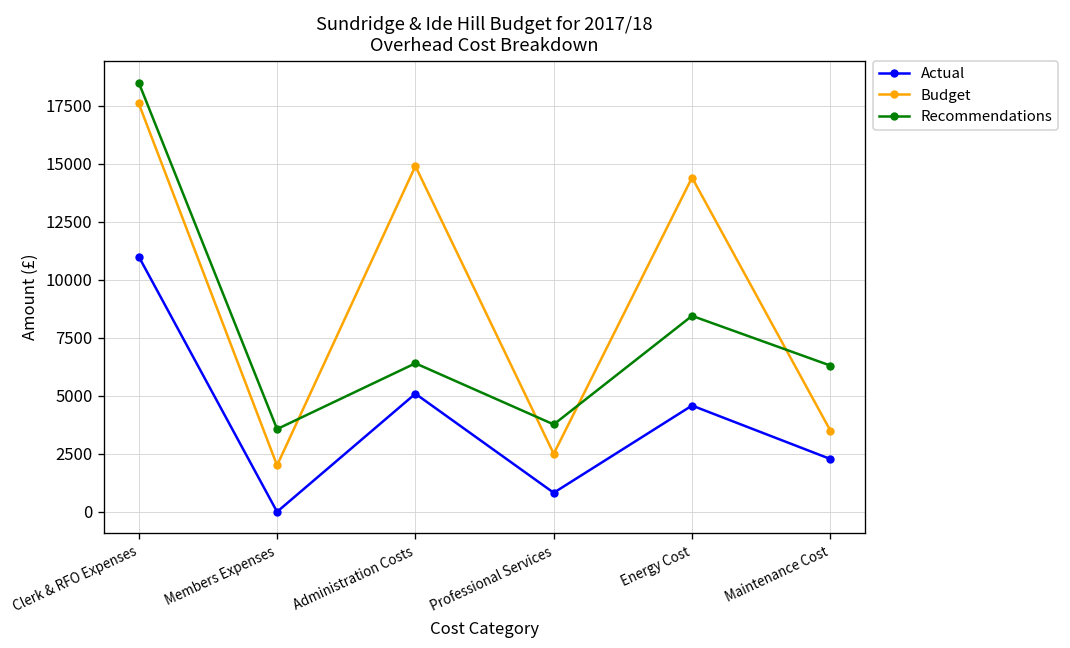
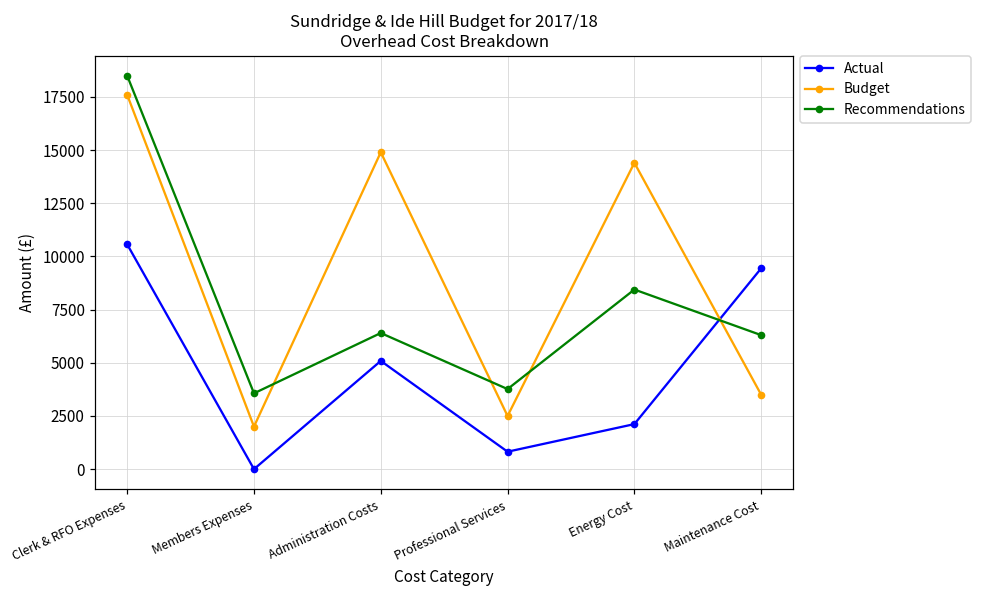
  {
    "Actual": {
-     "Clerk & RFO Expenses": 11000,
+     "Clerk & RFO Expenses": 10600,
      "Members Expenses": 0,
      "Administration Costs": 5100,
      "Professional Services": 800,
-     "Energy Cost": 4600,
-     "Maintenance Cost": 2300
+     "Energy Cost": 2100,
+     "Maintenance Cost": 9400
    },
    "Budget": {
      "Clerk & RFO Expenses": 17600,
      "Members Expenses": 2000,
      "Administration Costs": 14900,
      "Professional Services": 2500,
      "Energy Cost": 14400,
      "Maintenance Cost": 3500
    },
    "Recommendations": {
      "Clerk & RFO Expenses": 18500,
      "Members Expenses": 3600,
      "Administration Costs": 6400,
      "Professional Services": 3800,
      "Energy Cost": 8400,
      "Maintenance Cost": 6300
    }
  }
